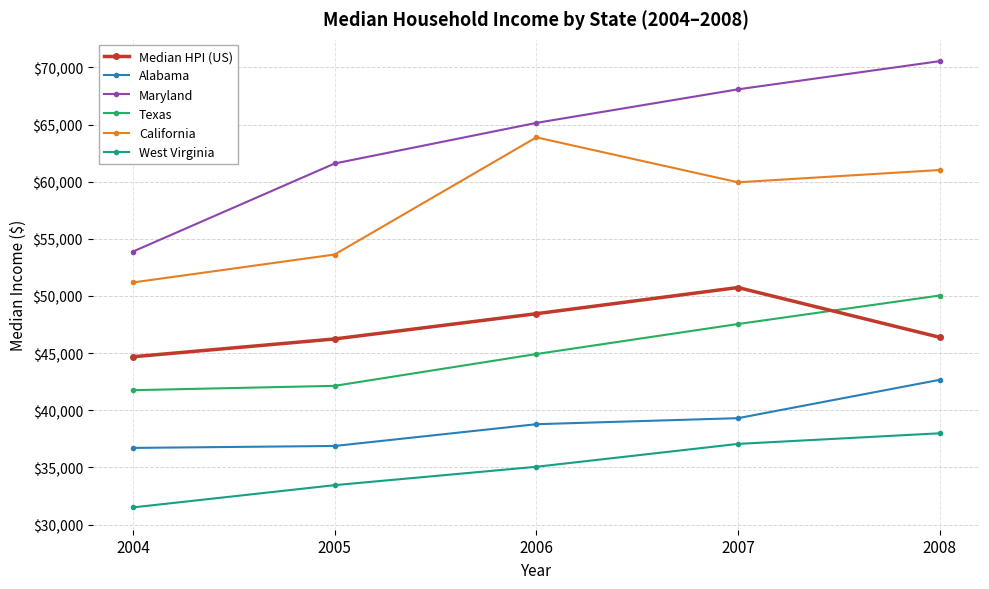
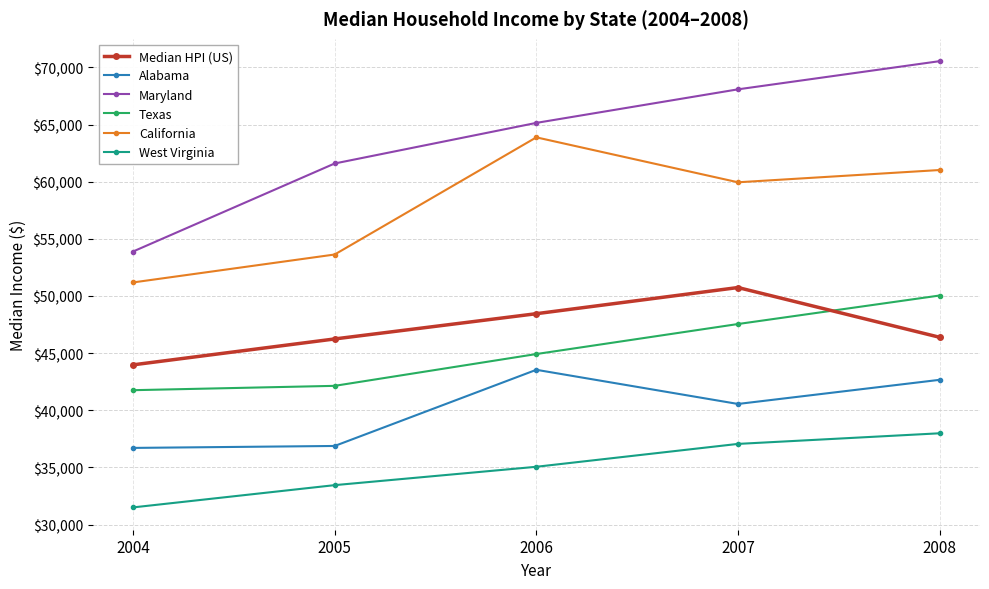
  {
    "Median HPI (US)": {
-     "2004": "$44,700",
+     "2004": "$44,000",
      "2005": "$46,200",
      "2006": "$48,500",
      "2007": "$50,700",
      "2008": "$46,400"
    },
    "Alabama": {
      "2004": "$36,700",
      "2005": "$36,900",
-     "2006": "$38,800",
-     "2007": "$39,300",
+     "2006": "$43,500",
+     "2007": "$40,600",
      "2008": "$42,700"
    },
    "Maryland": {
      "2004": "$53,900",
      "2005": "$61,600",
      "2006": "$65,100",
      "2007": "$68,100",
      "2008": "$70,500"
    },
    "California": {
      "2004": "$51,200",
      "2005": "$53,600",
      "2006": "$63,900",
      "2007": "$59,900",
      "2008": "$61,000"
    }
  }
